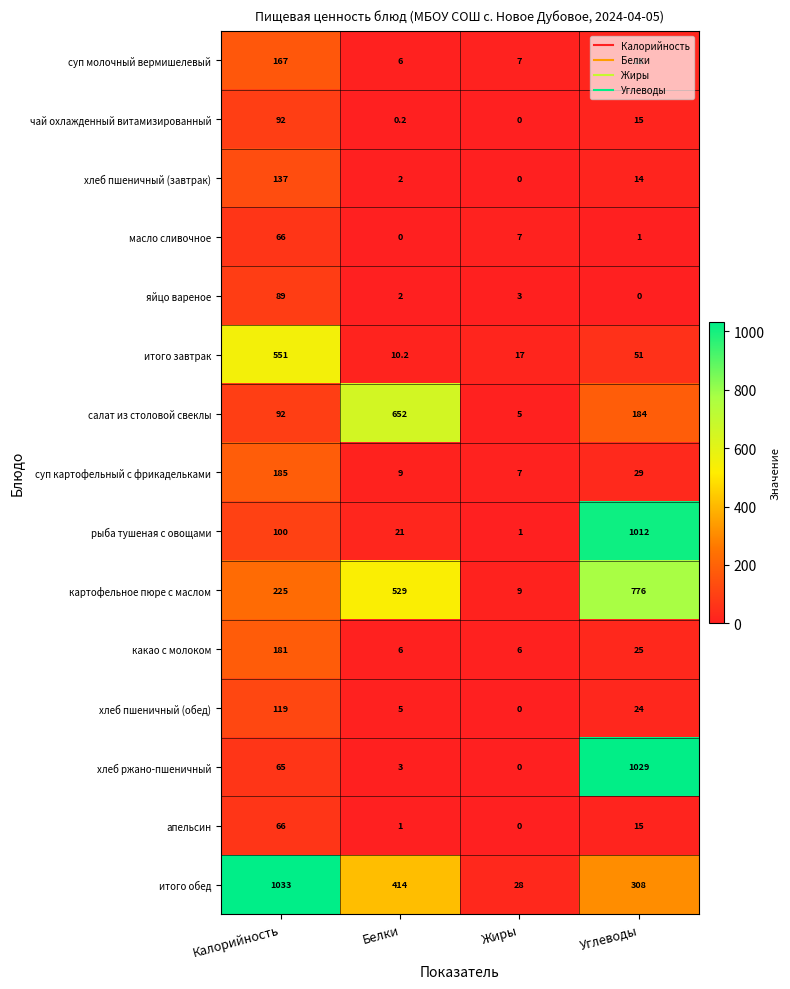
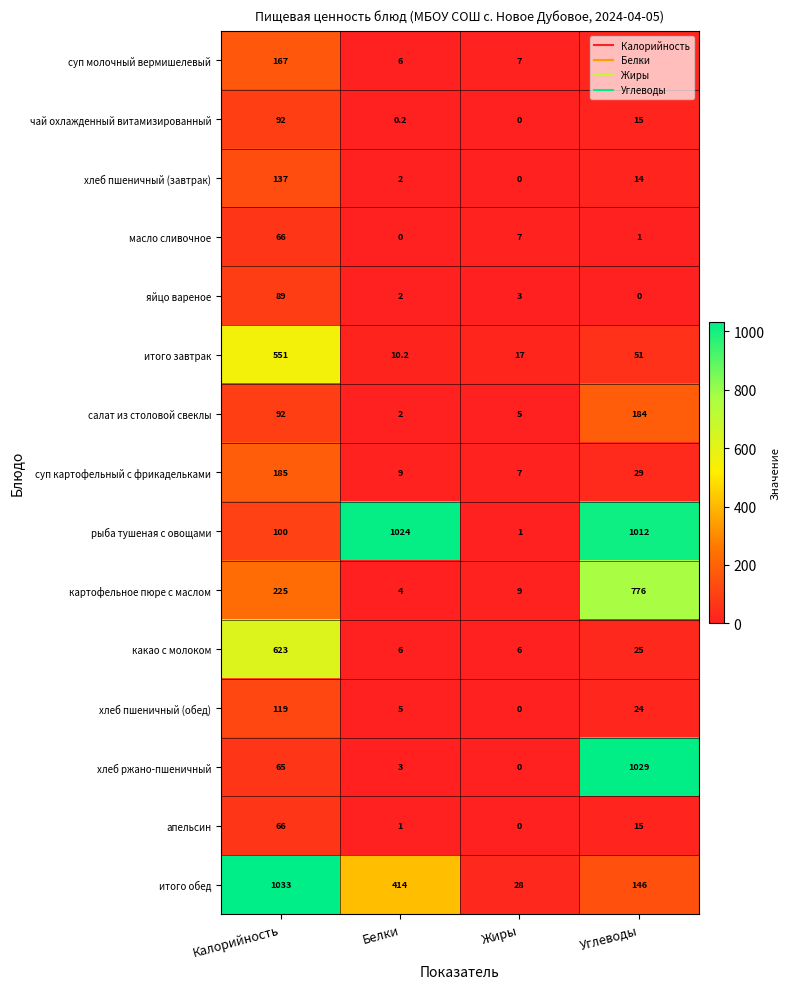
  {
    "суп молочный вермишелевый": {
      "Калорийность": 167,
      "Белки": 6,
      "Жиры": 7
    },
    "чай охлажденный витамизированный": {
      "Калорийность": 92,
      "Белки": 0.2,
      "Жиры": 0,
      "Углеводы": 15
    },
    "хлеб пшеничный (завтрак)": {
      "Калорийность": 137,
      "Белки": 2,
      "Жиры": 0,
      "Углеводы": 14
    },
    "масло сливочное": {
      "Калорийность": 66,
      "Белки": 0,
      "Жиры": 7,
      "Углеводы": 1
    },
    "яйцо вареное": {
      "Калорийность": 89,
      "Белки": 2,
      "Жиры": 3,
      "Углеводы": 0
    },
    "итого завтрак": {
      "Калорийность": 551,
      "Белки": 10.2,
      "Жиры": 17,
      "Углеводы": 51
    },
    "салат из столовой свеклы": {
      "Калорийность": 92,
-     "Белки": 652,
+     "Белки": 2,
      "Жиры": 5,
      "Углеводы": 184
    },
    "суп картофельный с фрикадельками": {
      "Калорийность": 185,
      "Белки": 9,
      "Жиры": 7,
      "Углеводы": 29
    },
    "рыба тушеная с овощами": {
      "Калорийность": 100,
-     "Белки": 21,
+     "Белки": 1024,
      "Жиры": 1,
      "Углеводы": 1012
    },
    "картофельное пюре с маслом": {
      "Калорийность": 225,
-     "Белки": 529,
+     "Белки": 4,
      "Жиры": 9,
      "Углеводы": 776
    },
    "какао с молоком": {
-     "Калорийность": 181,
+     "Калорийность": 623,
      "Белки": 6,
      "Жиры": 6,
      "Углеводы": 25
    },
    "хлеб пшеничный (обед)": {
      "Калорийность": 119,
      "Белки": 5,
      "Жиры": 0,
      "Углеводы": 24
    },
    "хлеб ржано-пшеничный": {
      "Калорийность": 65,
      "Белки": 3,
      "Жиры": 0,
      "Углеводы": 1029
    },
    "апельсин": {
      "Калорийность": 66,
      "Белки": 1,
      "Жиры": 0,
      "Углеводы": 15
    },
    "итого обед": {
      "Калорийность": 1033,
      "Белки": 414,
      "Жиры": 28,
-     "Углеводы": 308
+     "Углеводы": 146
    }
  }
